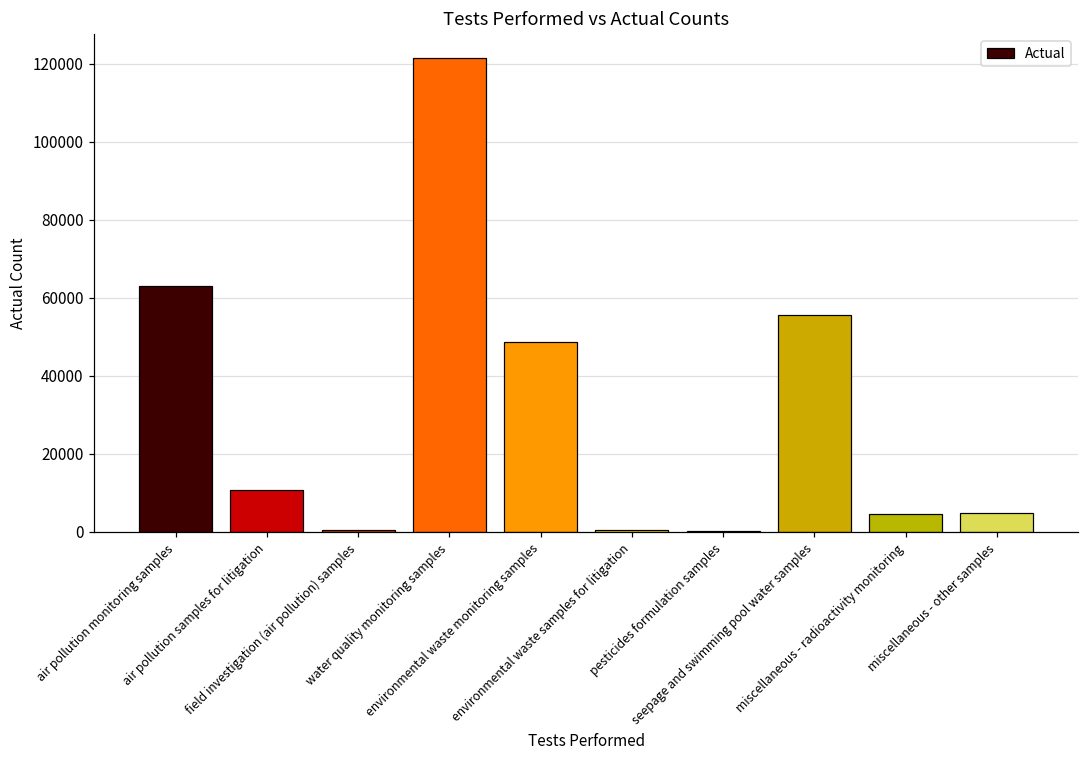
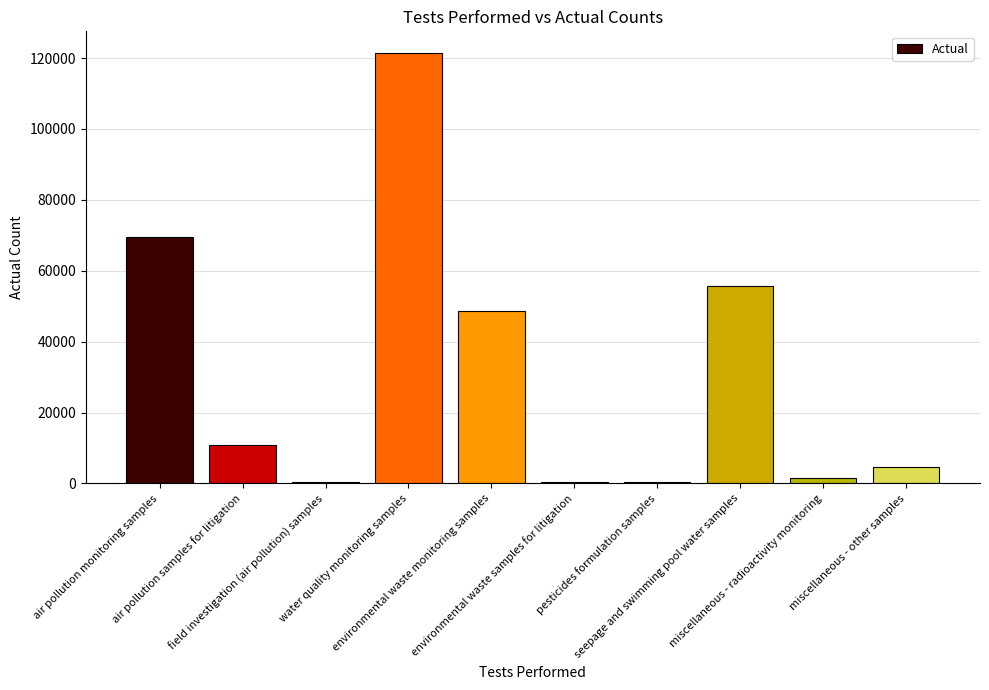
  {
-   "air pollution monitoring samples": 63000,
+   "air pollution monitoring samples": 70000,
    "air pollution samples for litigation": 11000,
    "water quality monitoring samples": 121000,
    "environmental waste monitoring samples": 49000,
    "seepage and swimming pool water samples": 56000,
-   "miscellaneous - radioactivity monitoring": 5000,
+   "miscellaneous - radioactivity monitoring": 2000,
    "miscellaneous - other samples": 5000
  }
